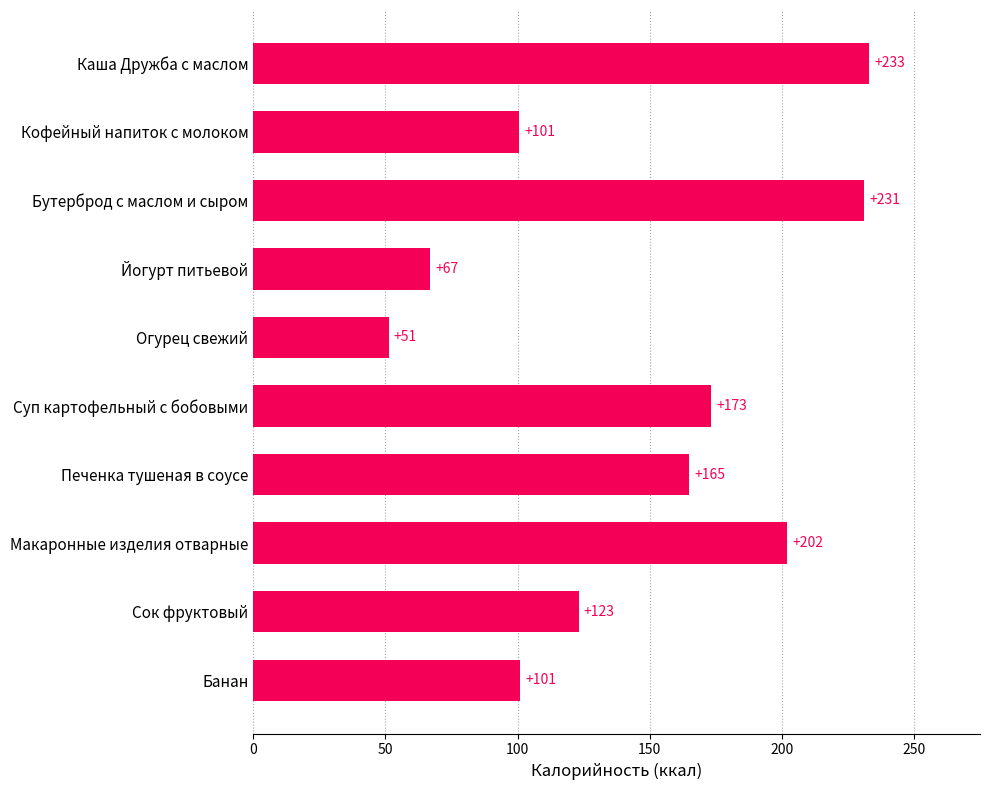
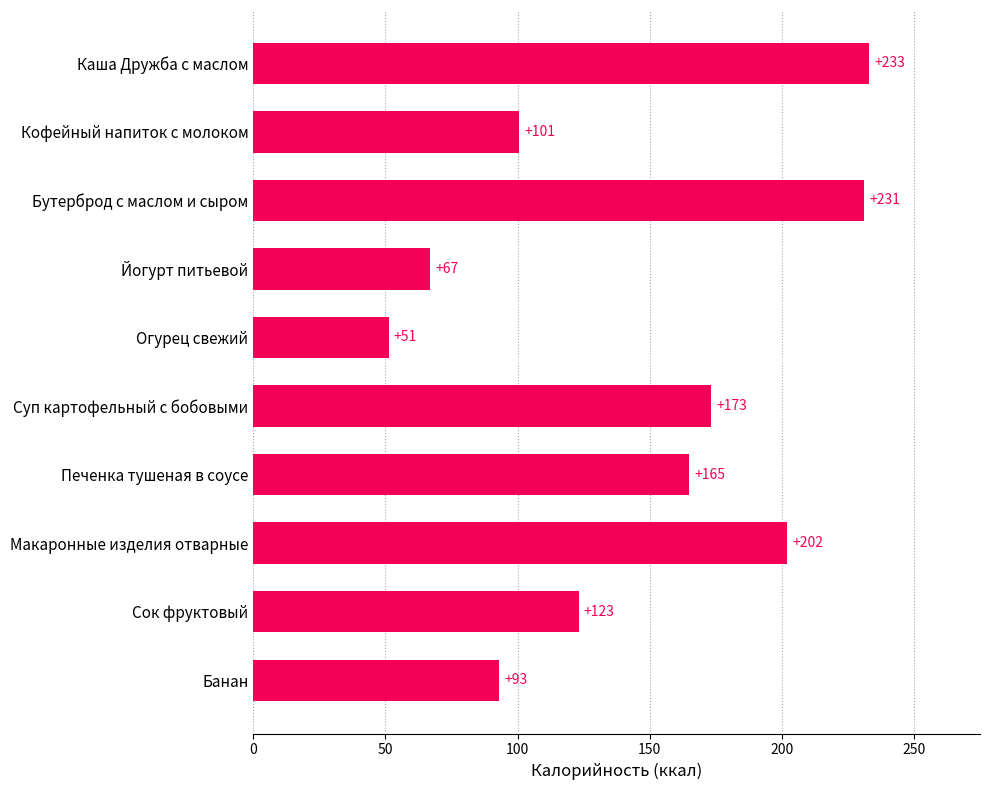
  {
    "Каша Дружба с маслом": "+233",
    "Кофейный напиток с молоком": "+101",
    "Бутерброд с маслом и сыром": "+231",
    "Йогурт питьевой": "+67",
    "Огурец свежий": "+51",
    "Суп картофельный с бобовыми": "+173",
    "Печенка тушеная в соусе": "+165",
    "Макаронные изделия отварные": "+202",
    "Сок фруктовый": "+123",
-   "Банан": "+101"
+   "Банан": "+93"
  }
